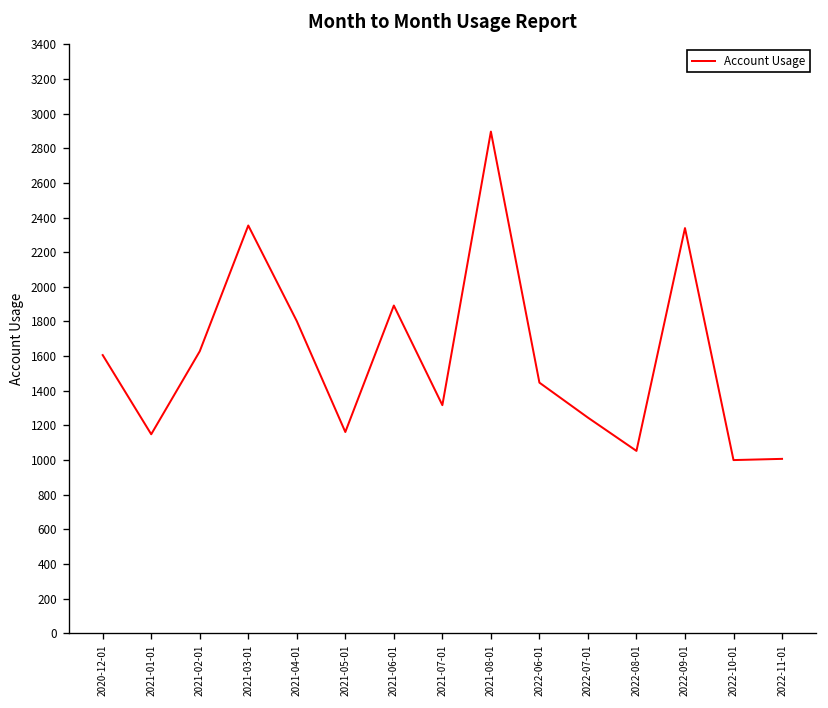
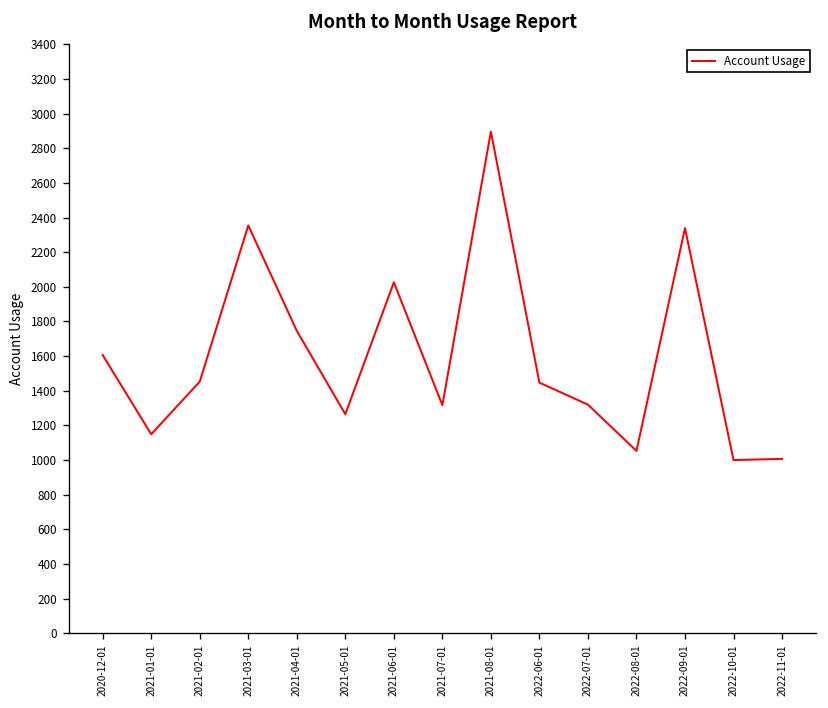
  {
    "2020-12-01": 1610,
    "2021-01-01": 1150,
-   "2021-02-01": 1630,
+   "2021-02-01": 1450,
    "2021-03-01": 2350,
-   "2021-04-01": 1800,
-   "2021-05-01": 1160,
-   "2021-06-01": 1890,
+   "2021-04-01": 1750,
+   "2021-05-01": 1270,
+   "2021-06-01": 2030,
    "2021-07-01": 1320,
    "2021-08-01": 2900,
    "2022-06-01": 1450,
-   "2022-07-01": 1250,
+   "2022-07-01": 1320,
    "2022-08-01": 1050,
    "2022-09-01": 2340,
    "2022-10-01": 1000,
    "2022-11-01": 1010
  }
